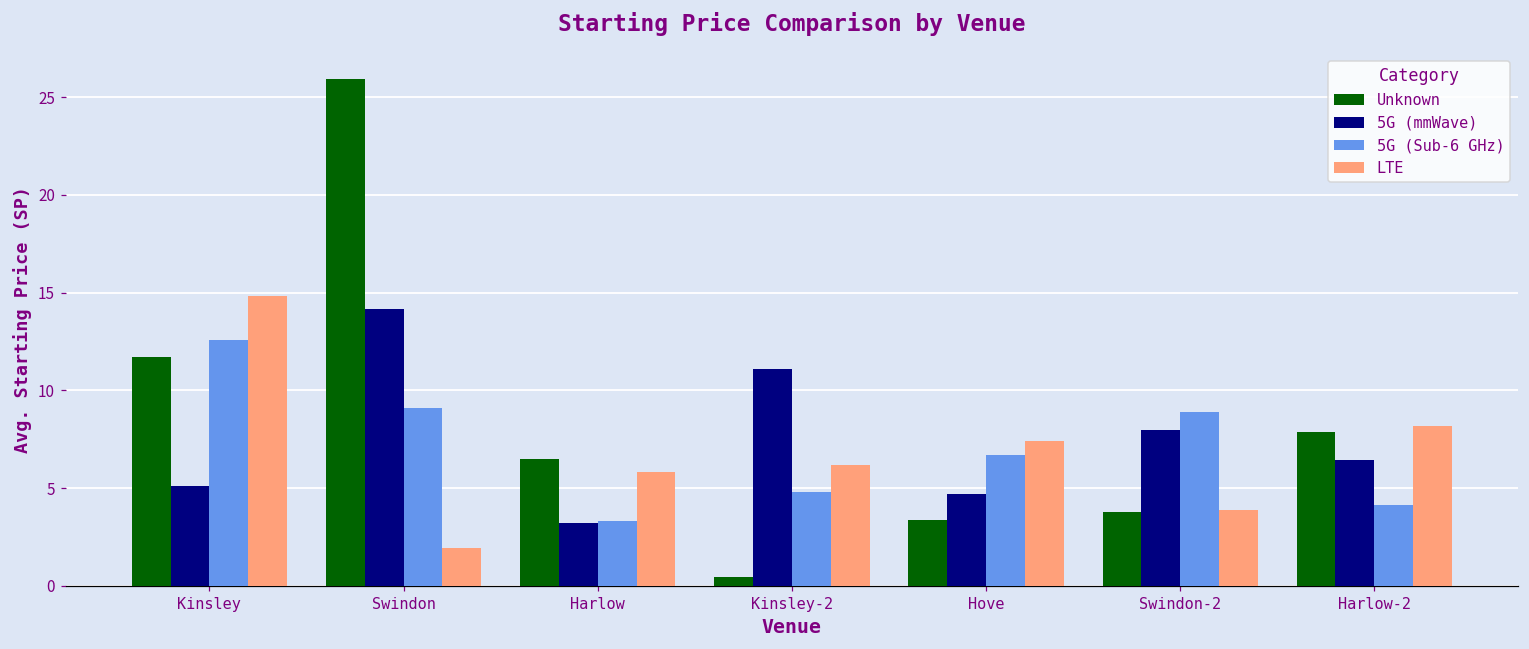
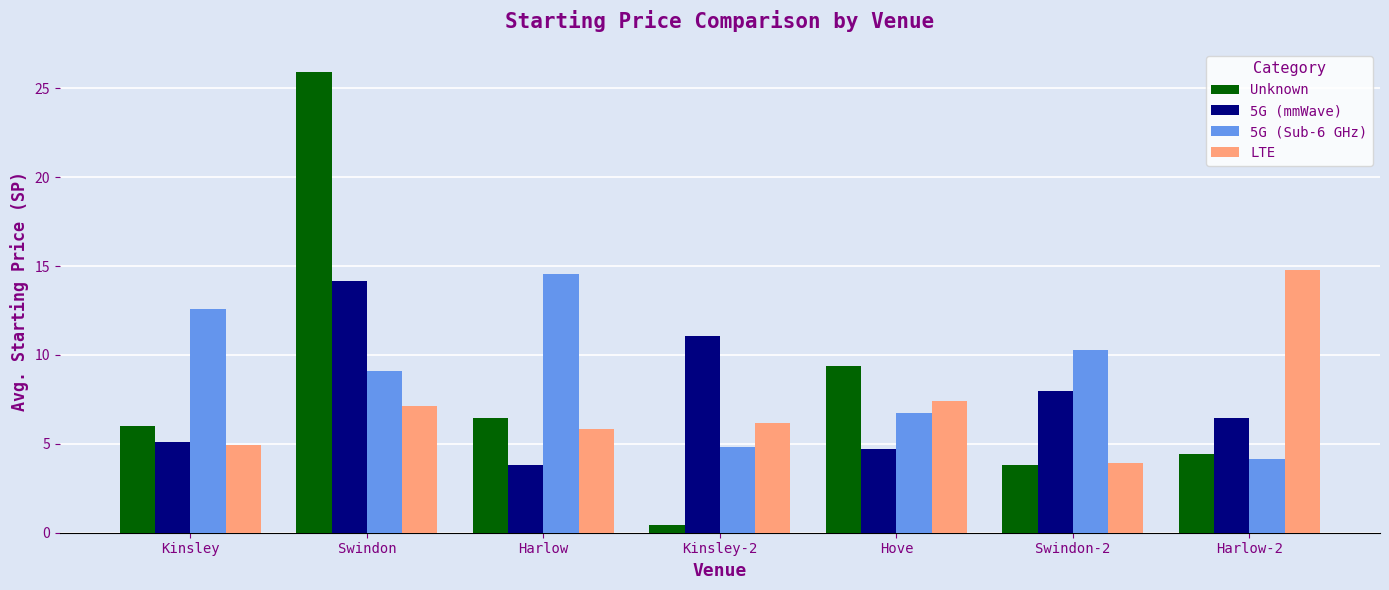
  {
    "Unknown": {
-     "Kinsley": 11.7,
+     "Kinsley": 6.0,
      "Swindon": 25.9,
      "Harlow": 6.5,
      "Kinsley-2": 0.4,
-     "Hove": 3.4,
+     "Hove": 9.4,
      "Swindon-2": 3.8,
-     "Harlow-2": 7.9
+     "Harlow-2": 4.5
    },
    "5G (mmWave)": {
      "Kinsley": 5.1,
      "Swindon": 14.1,
-     "Harlow": 3.2,
+     "Harlow": 3.8,
      "Kinsley-2": 11.1,
      "Hove": 4.7,
      "Swindon-2": 8.0,
      "Harlow-2": 6.5
    },
    "5G (Sub-6 GHz)": {
      "Kinsley": 12.6,
      "Swindon": 9.1,
-     "Harlow": 3.3,
+     "Harlow": 14.5,
      "Kinsley-2": 4.8,
      "Hove": 6.7,
-     "Swindon-2": 8.9,
+     "Swindon-2": 10.3,
      "Harlow-2": 4.2
    },
    "LTE": {
-     "Kinsley": 14.8,
-     "Swindon": 1.9,
+     "Kinsley": 5.0,
+     "Swindon": 7.1,
      "Harlow": 5.8,
      "Kinsley-2": 6.2,
      "Hove": 7.4,
      "Swindon-2": 3.9,
-     "Harlow-2": 8.2
+     "Harlow-2": 14.8
    }
  }
